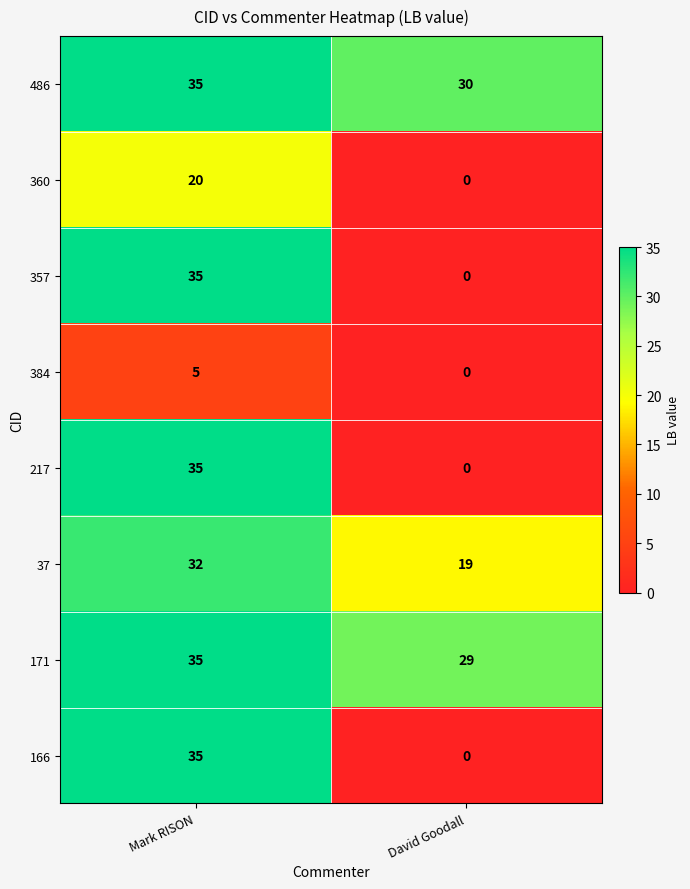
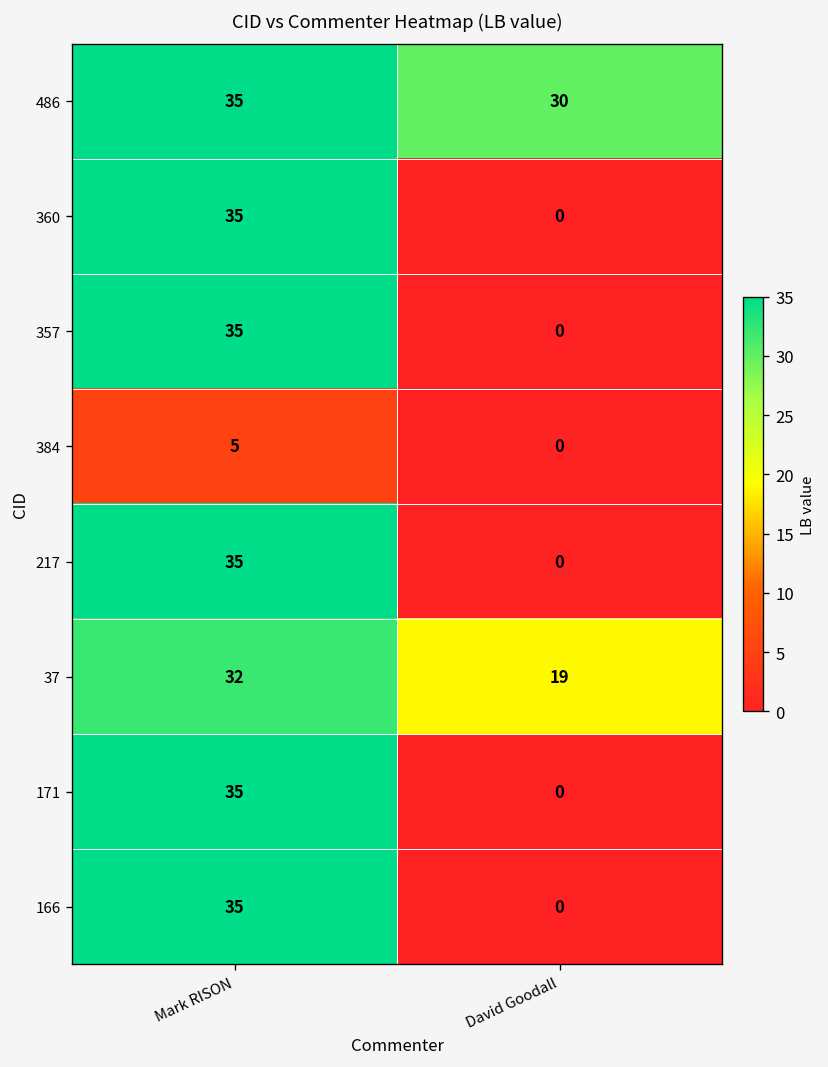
  {
    "486": {
      "Mark RISON": 35,
      "David Goodall": 30
    },
    "360": {
-     "Mark RISON": 20,
+     "Mark RISON": 35,
      "David Goodall": 0
    },
    "357": {
      "Mark RISON": 35,
      "David Goodall": 0
    },
    "384": {
      "Mark RISON": 5,
      "David Goodall": 0
    },
    "217": {
      "Mark RISON": 35,
      "David Goodall": 0
    },
    "37": {
      "Mark RISON": 32,
      "David Goodall": 19
    },
    "171": {
      "Mark RISON": 35,
-     "David Goodall": 29
+     "David Goodall": 0
    },
    "166": {
      "Mark RISON": 35,
      "David Goodall": 0
    }
  }
